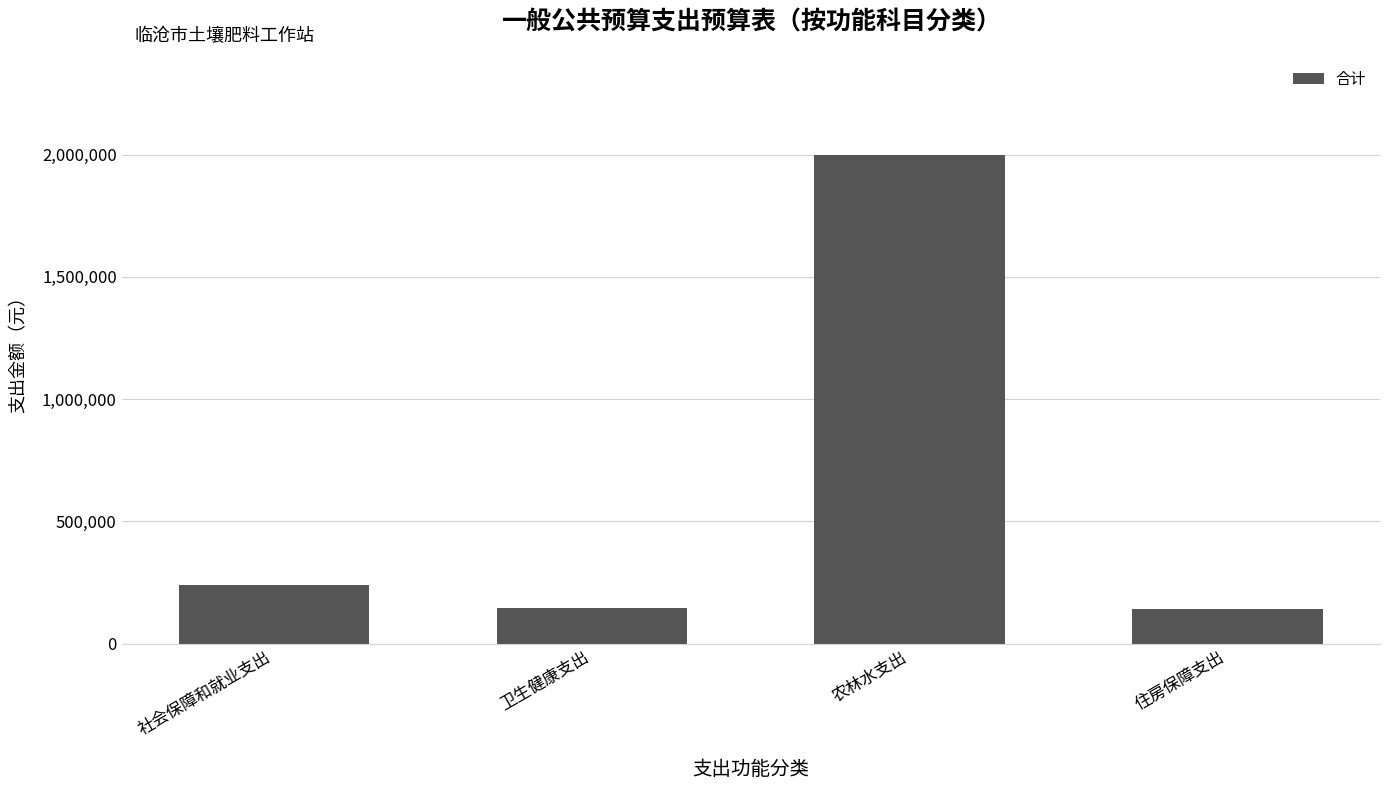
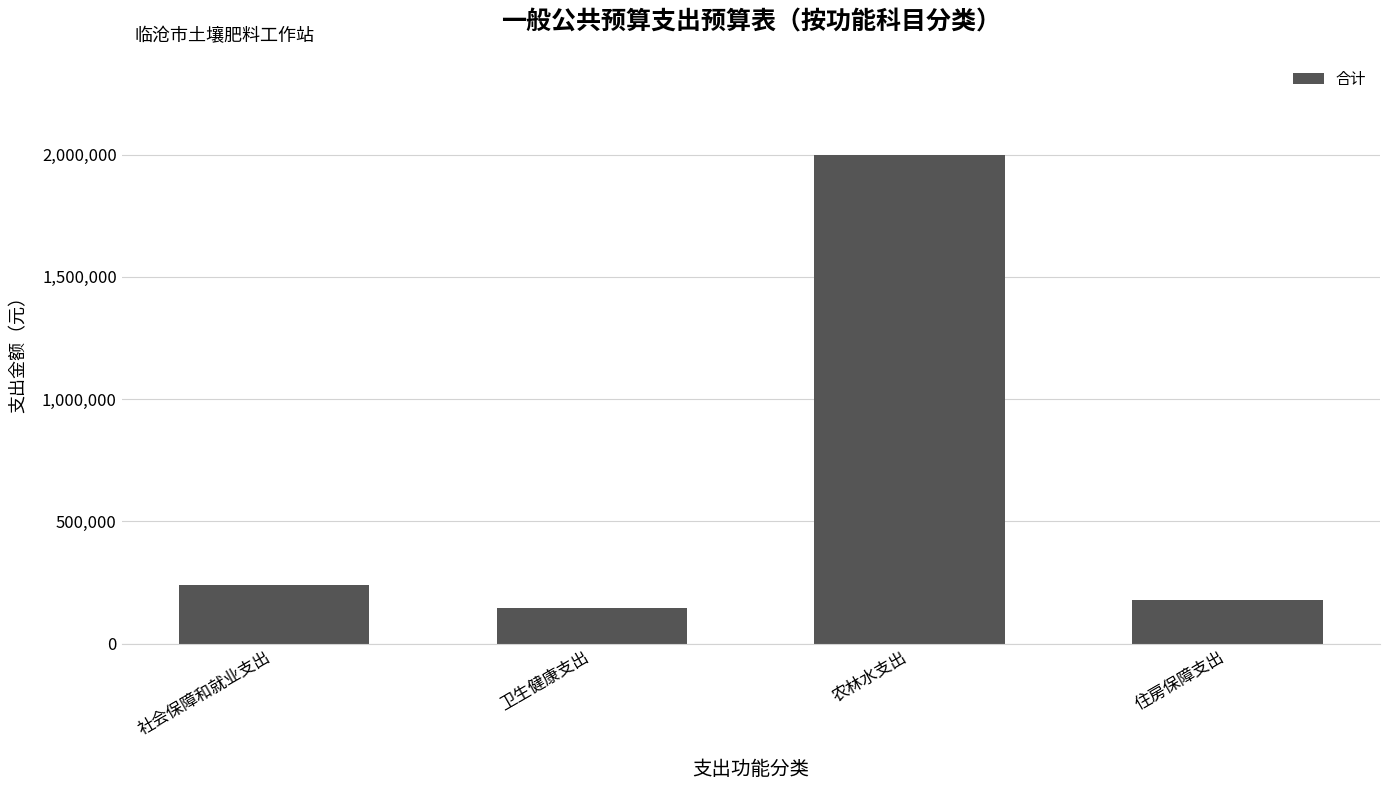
  {
    "社会保障和就业支出": "240,000",
    "卫生健康支出": "140,000",
    "农林水支出": "2,000,000",
-   "住房保障支出": "140,000"
+   "住房保障支出": "180,000"
  }
